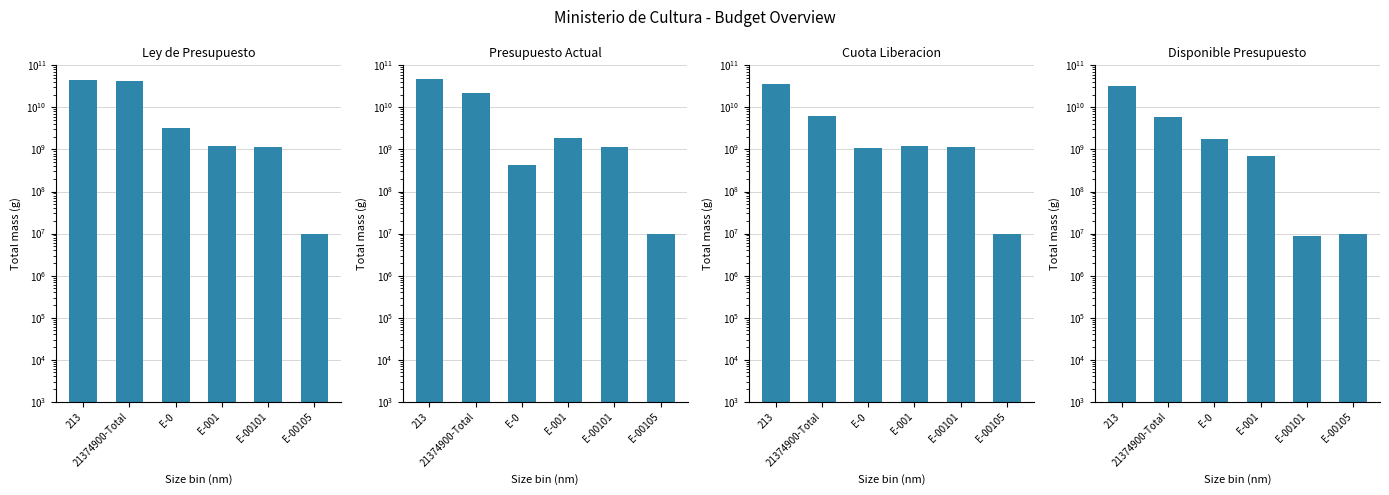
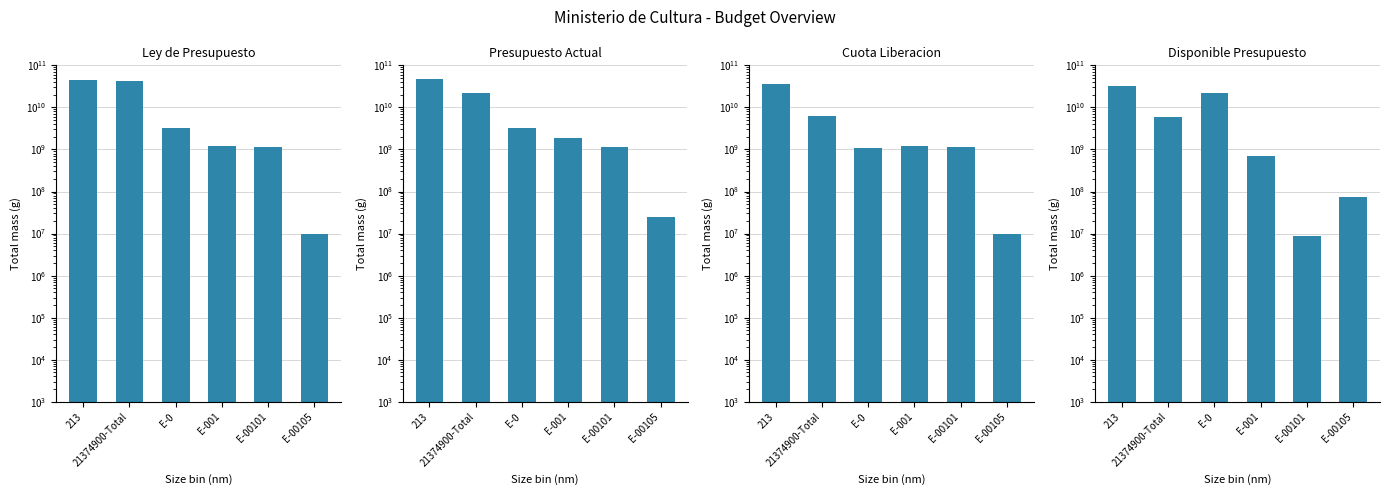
  {
    "Ley de Presupuesto": {
      "213": 50000000000,
      "21374900-Total": 40000000000,
      "E-0": 3000000000,
      "E-001": 1200000000,
      "E-00101": 1200000000,
      "E-00105": 10000000
    },
    "Presupuesto Actual": {
      "213": 50000000000,
      "21374900-Total": 20000000000,
-     "E-0": 400000000,
+     "E-0": 3000000000,
      "E-001": 2000000000,
      "E-00101": 1200000000,
-     "E-00105": 10000000
+     "E-00105": 20000000
    },
    "Cuota Liberacion": {
      "213": 40000000000,
      "21374900-Total": 6000000000,
      "E-0": 1100000000,
      "E-001": 1200000000,
      "E-00101": 1200000000,
      "E-00105": 10000000
    },
    "Disponible Presupuesto": {
      "213": 30000000000,
      "21374900-Total": 6000000000,
-     "E-0": 1800000000,
+     "E-0": 20000000000,
      "E-001": 700000000,
      "E-00101": 9000000,
-     "E-00105": 10000000
+     "E-00105": 70000000
    }
  }
